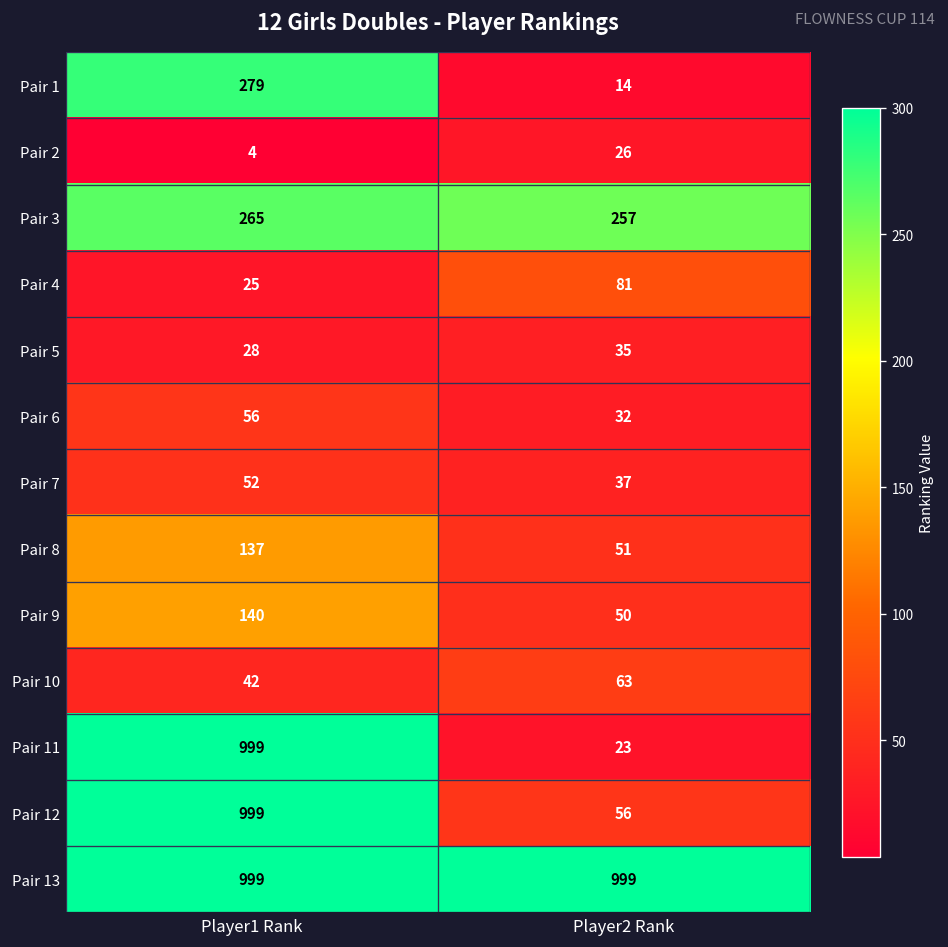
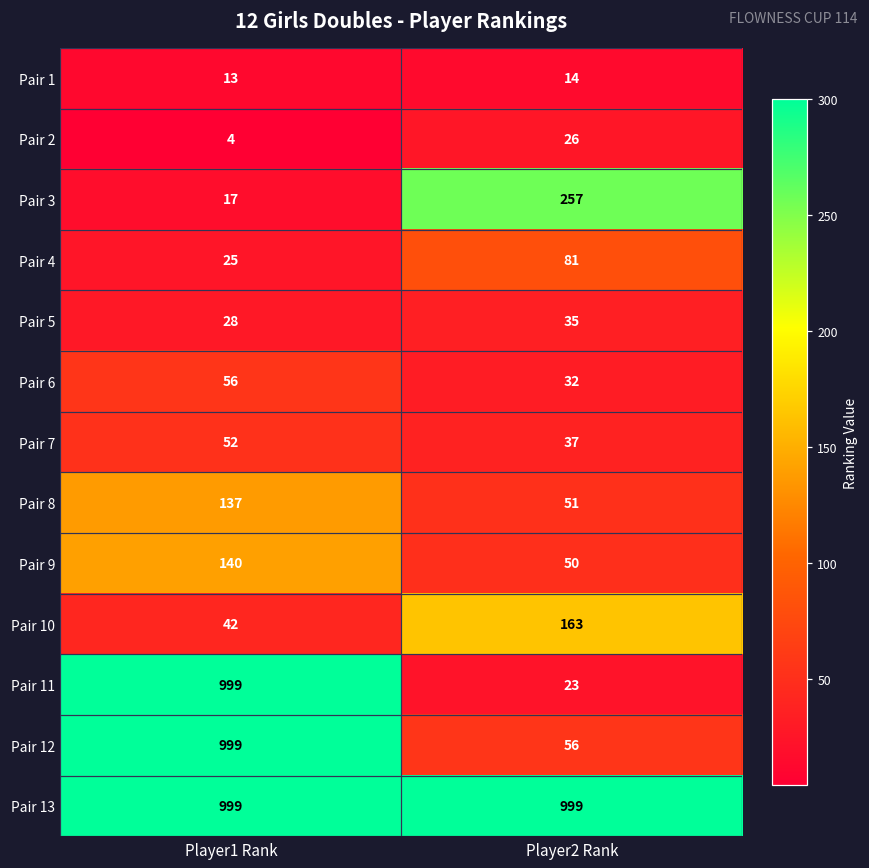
  {
    "Pair 1": {
-     "Player1 Rank": 279,
+     "Player1 Rank": 13,
      "Player2 Rank": 14
    },
    "Pair 2": {
      "Player1 Rank": 4,
      "Player2 Rank": 26
    },
    "Pair 3": {
-     "Player1 Rank": 265,
+     "Player1 Rank": 17,
      "Player2 Rank": 257
    },
    "Pair 4": {
      "Player1 Rank": 25,
      "Player2 Rank": 81
    },
    "Pair 5": {
      "Player1 Rank": 28,
      "Player2 Rank": 35
    },
    "Pair 6": {
      "Player1 Rank": 56,
      "Player2 Rank": 32
    },
    "Pair 7": {
      "Player1 Rank": 52,
      "Player2 Rank": 37
    },
    "Pair 8": {
      "Player1 Rank": 137,
      "Player2 Rank": 51
    },
    "Pair 9": {
      "Player1 Rank": 140,
      "Player2 Rank": 50
    },
    "Pair 10": {
      "Player1 Rank": 42,
-     "Player2 Rank": 63
+     "Player2 Rank": 163
    },
    "Pair 11": {
      "Player1 Rank": 999,
      "Player2 Rank": 23
    },
    "Pair 12": {
      "Player1 Rank": 999,
      "Player2 Rank": 56
    },
    "Pair 13": {
      "Player1 Rank": 999,
      "Player2 Rank": 999
    }
  }
